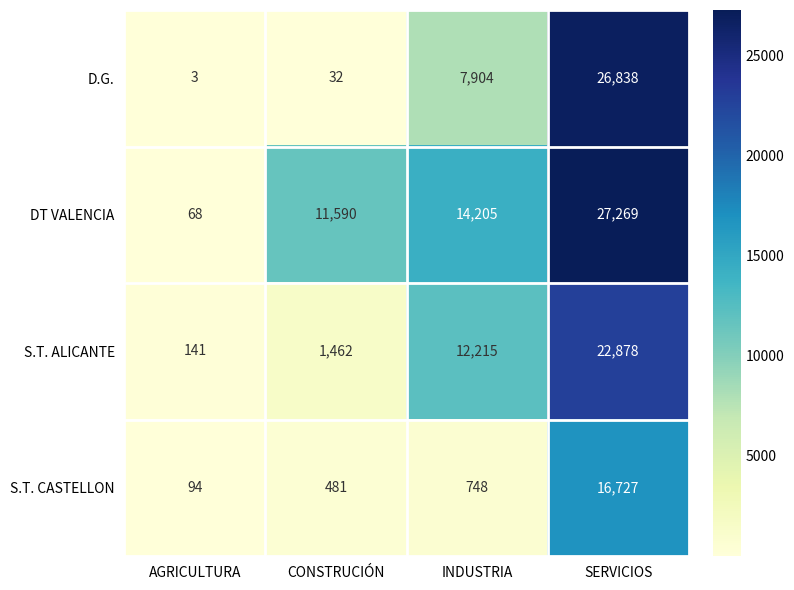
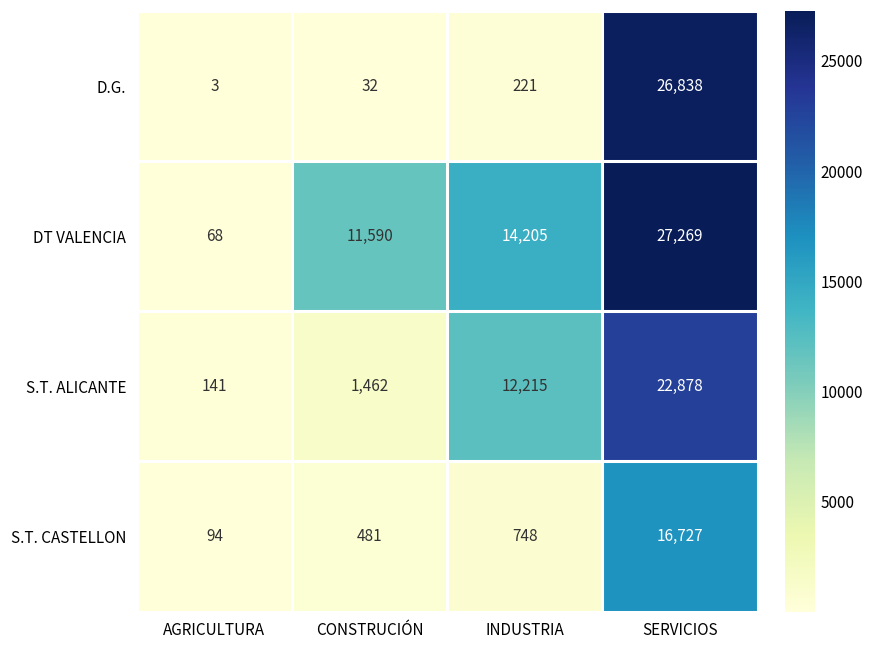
  {
    "D.G.": {
      "AGRICULTURA": "3",
      "CONSTRUCIÓN": "32",
-     "INDUSTRIA": "7,904",
+     "INDUSTRIA": "221",
      "SERVICIOS": "26,838"
    },
    "DT VALENCIA": {
      "AGRICULTURA": "68",
      "CONSTRUCIÓN": "11,590",
      "INDUSTRIA": "14,205",
      "SERVICIOS": "27,269"
    },
    "S.T. ALICANTE": {
      "AGRICULTURA": "141",
      "CONSTRUCIÓN": "1,462",
      "INDUSTRIA": "12,215",
      "SERVICIOS": "22,878"
    },
    "S.T. CASTELLON": {
      "AGRICULTURA": "94",
      "CONSTRUCIÓN": "481",
      "INDUSTRIA": "748",
      "SERVICIOS": "16,727"
    }
  }
